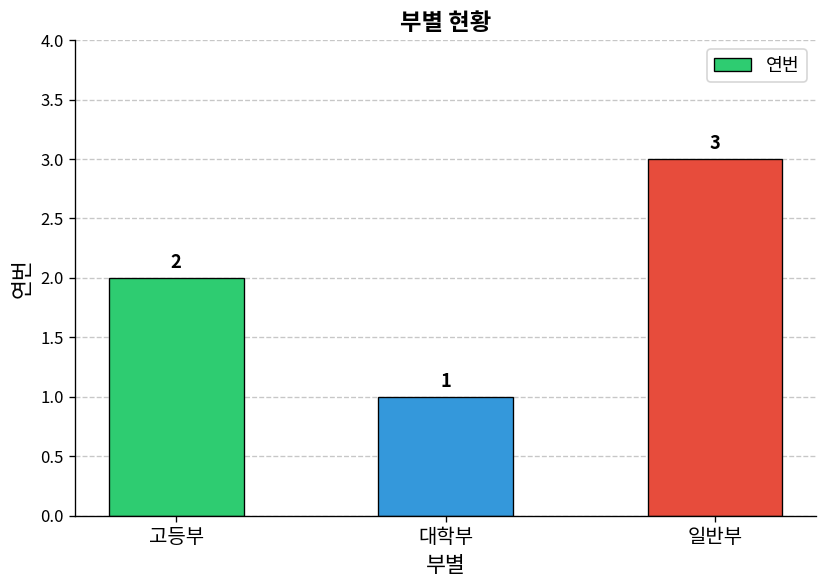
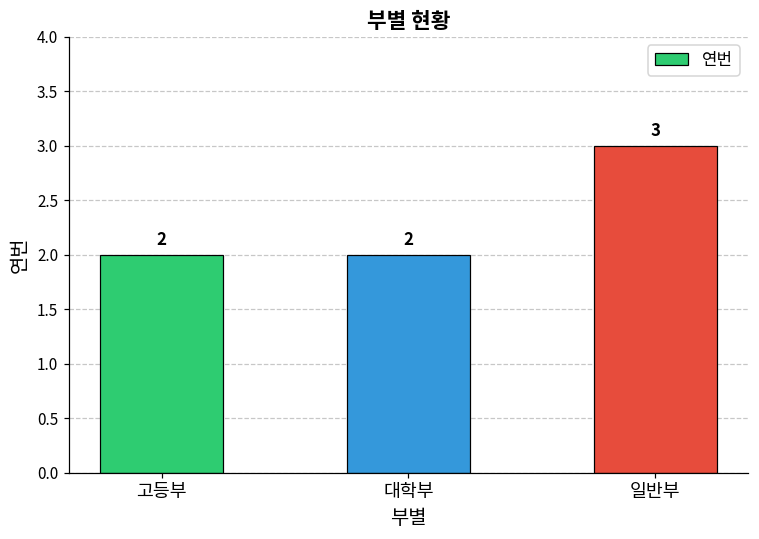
  {
    "고등부": 2,
-   "대학부": 1,
+   "대학부": 2,
    "일반부": 3
  }
